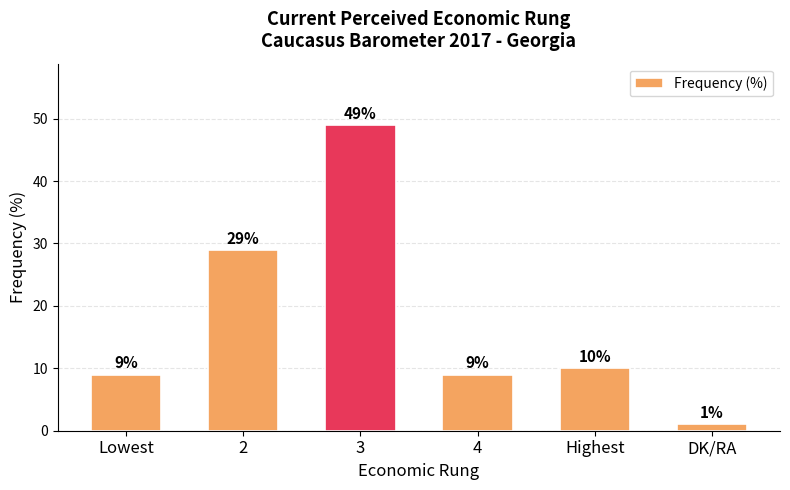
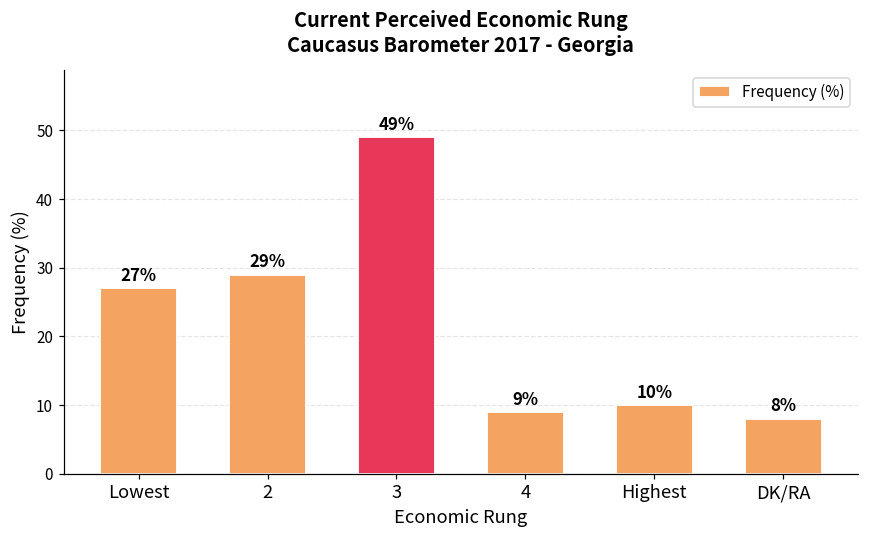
  {
-   "Lowest": "9%",
+   "Lowest": "27%",
    "2": "29%",
    "3": "49%",
    "4": "9%",
    "Highest": "10%",
-   "DK/RA": "1%"
+   "DK/RA": "8%"
  }
